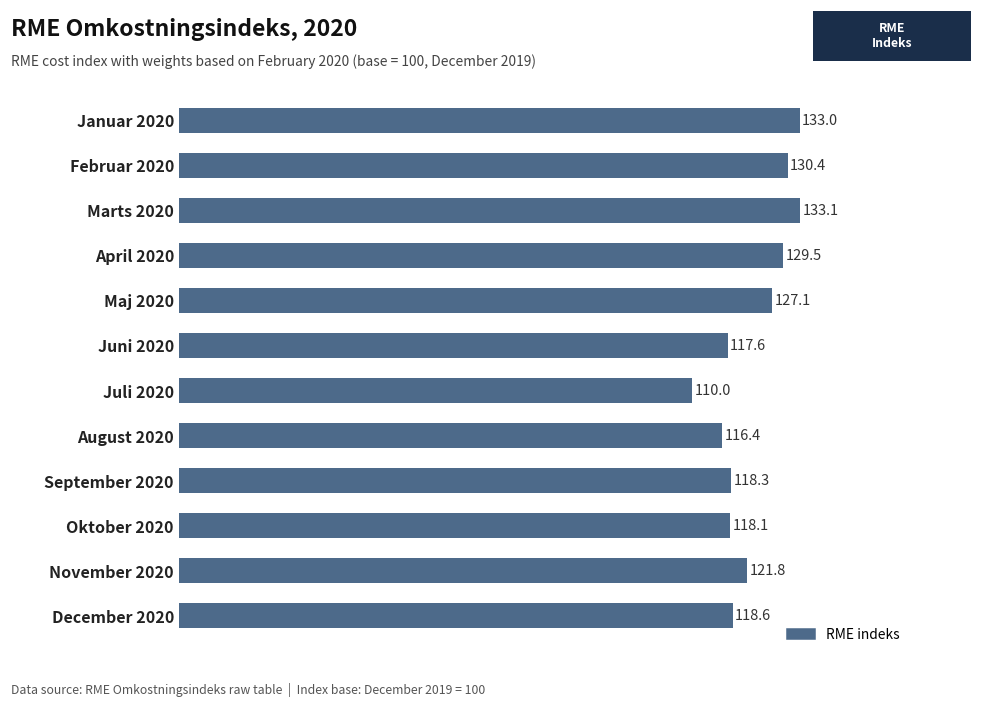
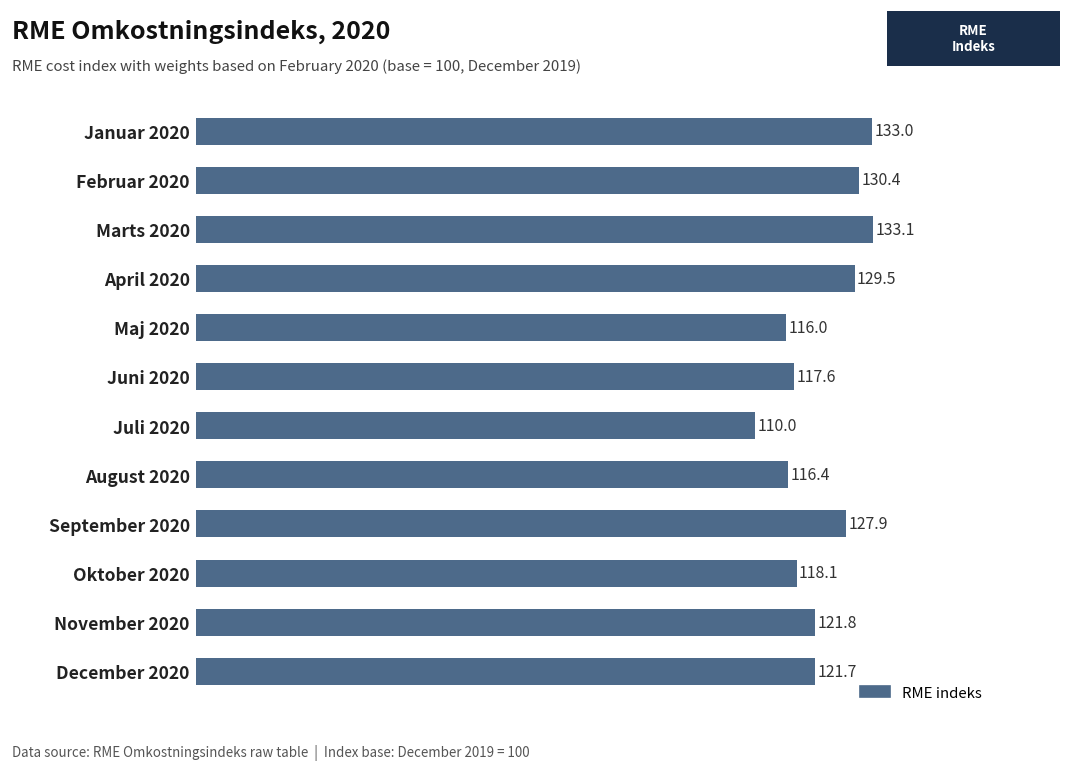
  {
    "Januar 2020": 133.0,
    "Februar 2020": 130.4,
    "Marts 2020": 133.1,
    "April 2020": 129.5,
-   "Maj 2020": 127.1,
+   "Maj 2020": 116.0,
    "Juni 2020": 117.6,
    "Juli 2020": 110.0,
    "August 2020": 116.4,
-   "September 2020": 118.3,
+   "September 2020": 127.9,
    "Oktober 2020": 118.1,
    "November 2020": 121.8,
-   "December 2020": 118.6
+   "December 2020": 121.7
  }
